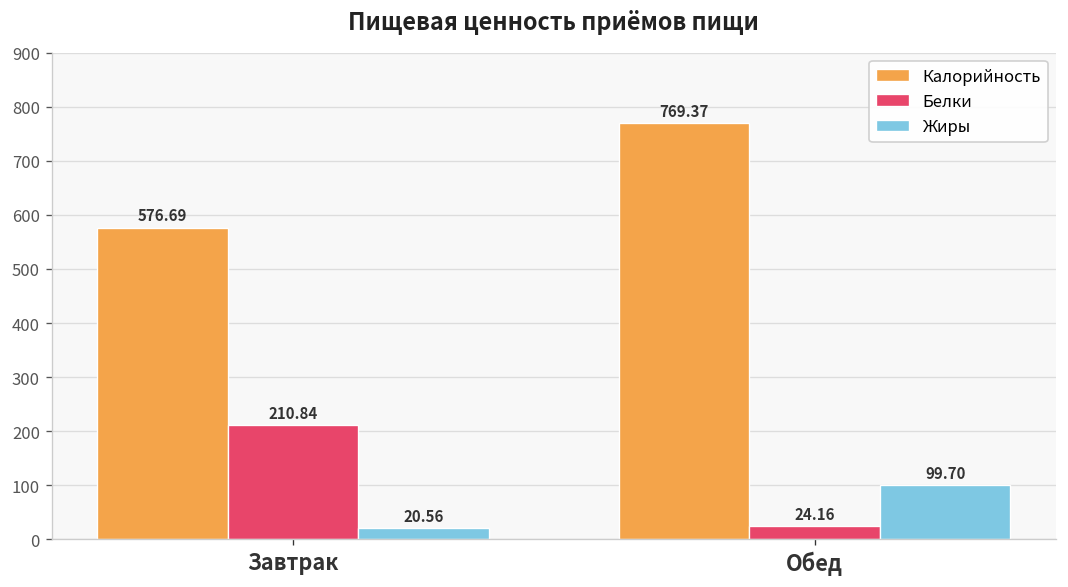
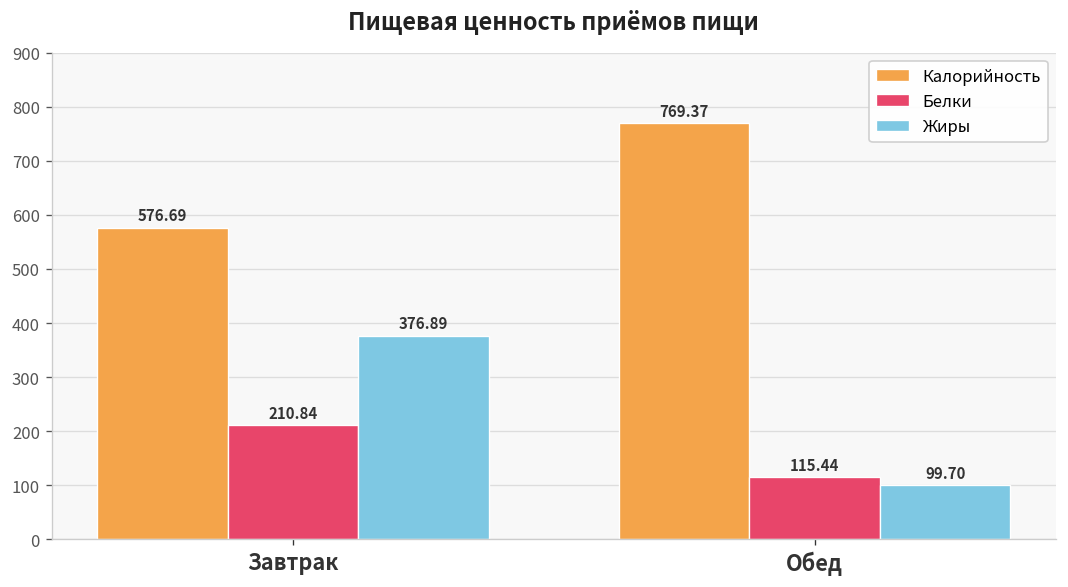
  {
    "Калорийность": {
      "Завтрак": 576.69,
      "Обед": 769.37
    },
    "Белки": {
      "Завтрак": 210.84,
-     "Обед": 24.16
+     "Обед": 115.44
    },
    "Жиры": {
-     "Завтрак": 20.56,
+     "Завтрак": 376.89,
      "Обед": 99.70
    }
  }
